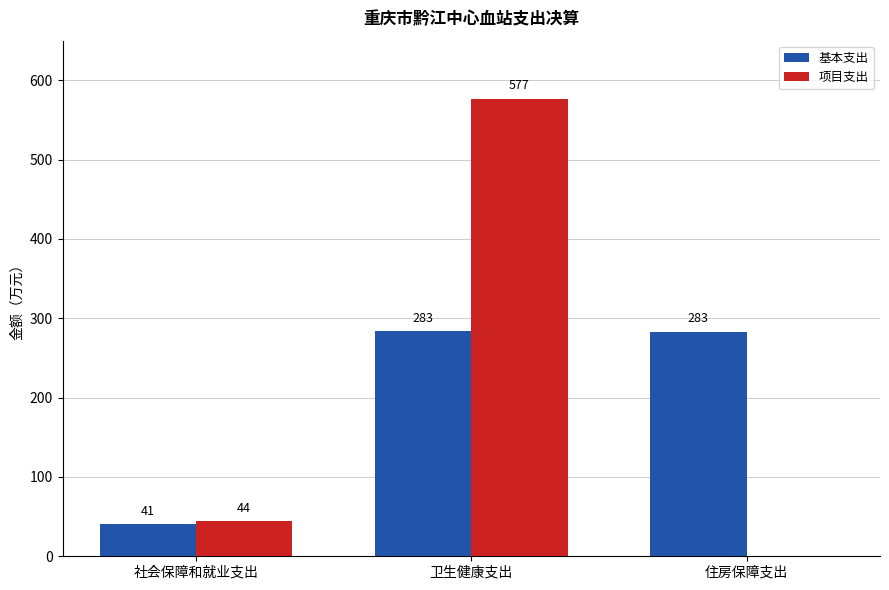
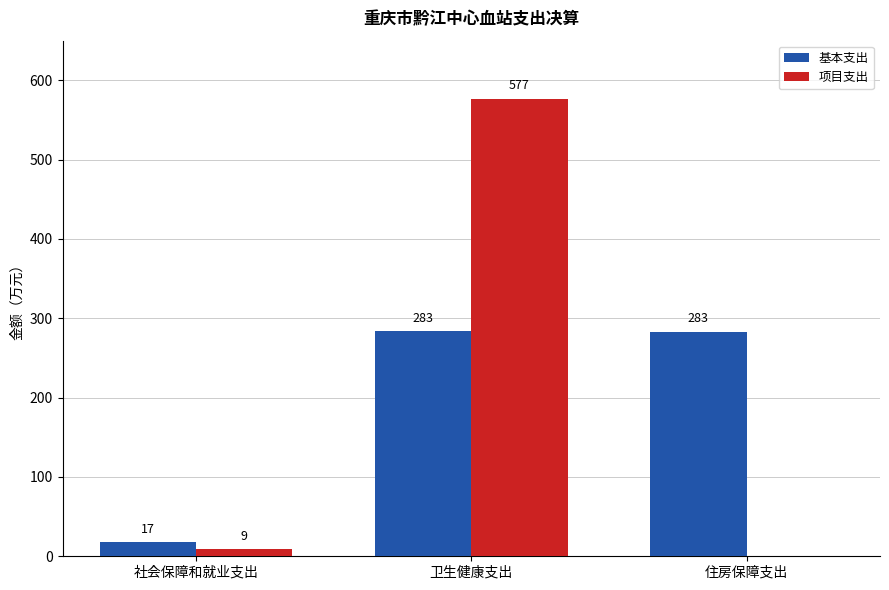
  {
    "基本支出": {
-     "社会保障和就业支出": 41,
+     "社会保障和就业支出": 17,
      "卫生健康支出": 283,
      "住房保障支出": 283
    },
    "项目支出": {
-     "社会保障和就业支出": 44,
+     "社会保障和就业支出": 9,
      "卫生健康支出": 577
    }
  }
